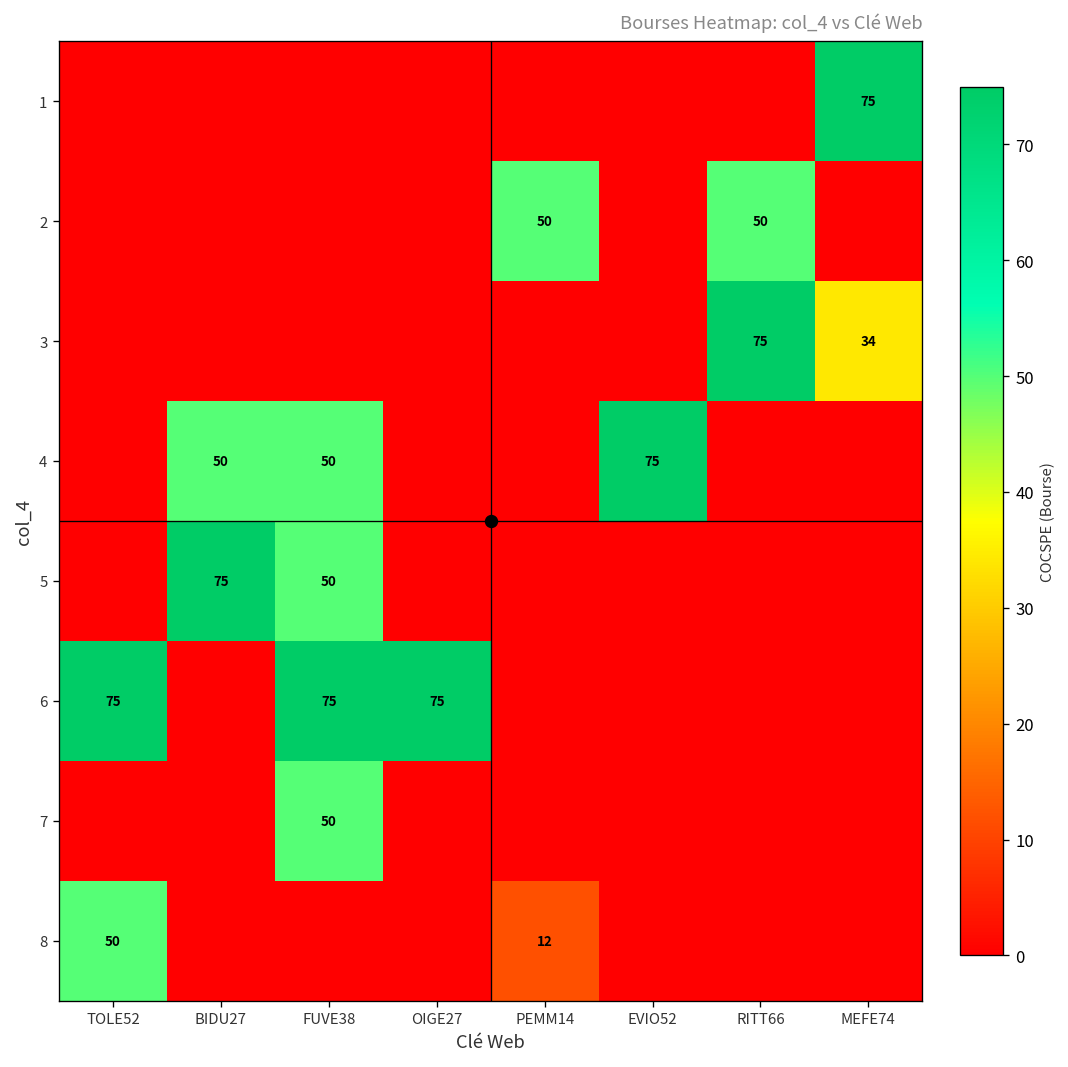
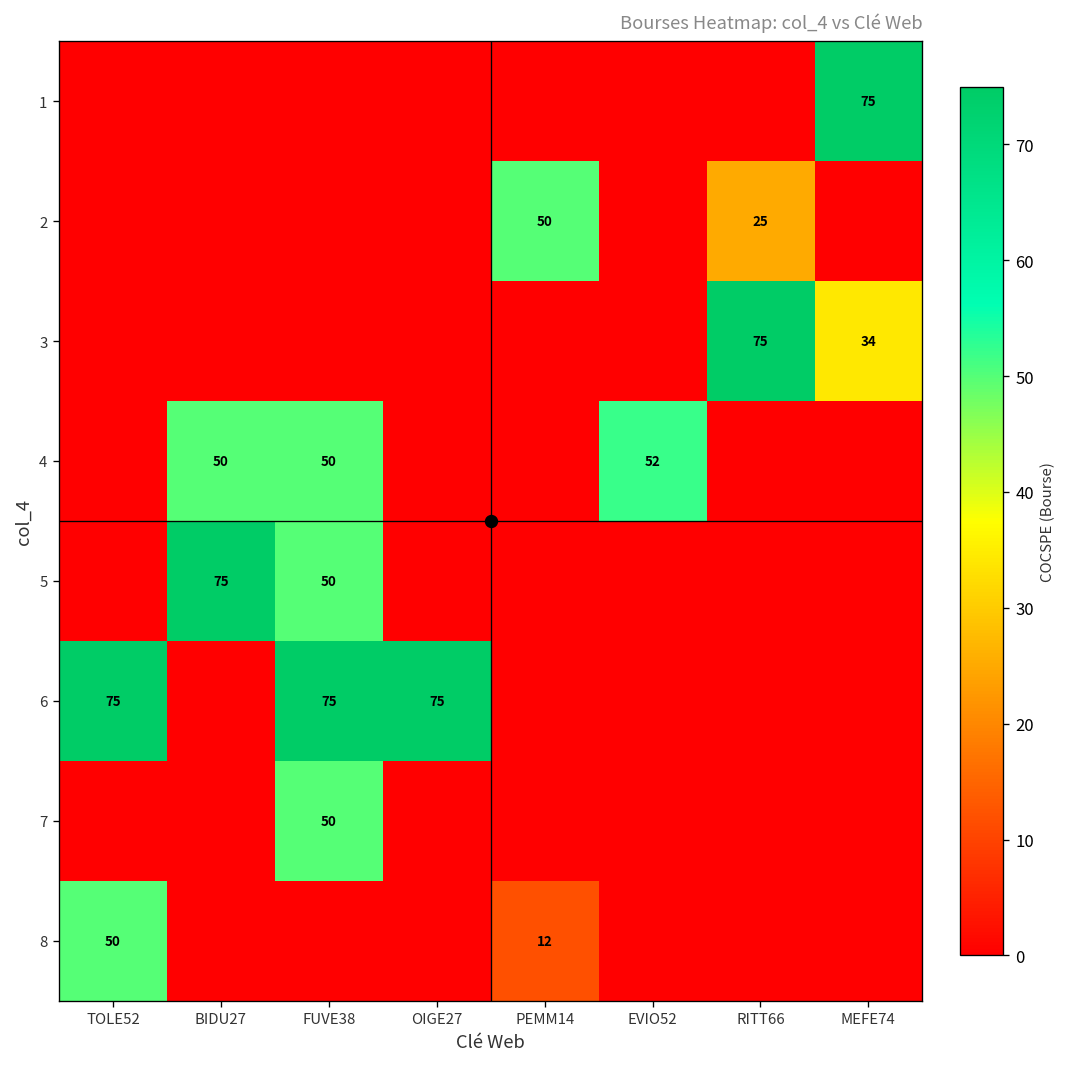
  {
    "1": {
      "MEFE74": 75
    },
    "2": {
      "PEMM14": 50,
-     "RITT66": 50
+     "RITT66": 25
    },
    "3": {
      "RITT66": 75,
      "MEFE74": 34
    },
    "4": {
      "BIDU27": 50,
      "FUVE38": 50,
-     "EVIO52": 75
+     "EVIO52": 52
    },
    "5": {
      "BIDU27": 75,
      "FUVE38": 50
    },
    "6": {
      "TOLE52": 75,
      "FUVE38": 75,
      "OIGE27": 75
    },
    "7": {
      "FUVE38": 50
    },
    "8": {
      "TOLE52": 50,
      "PEMM14": 12
    }
  }
